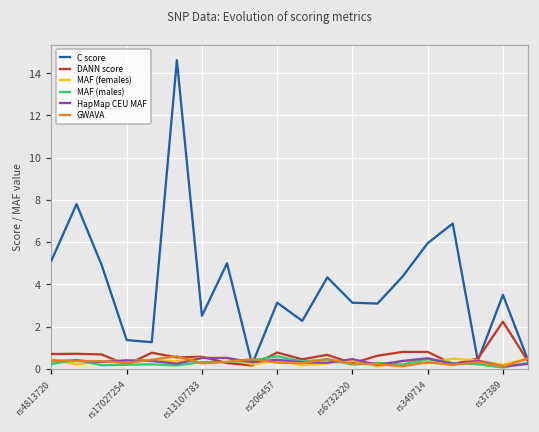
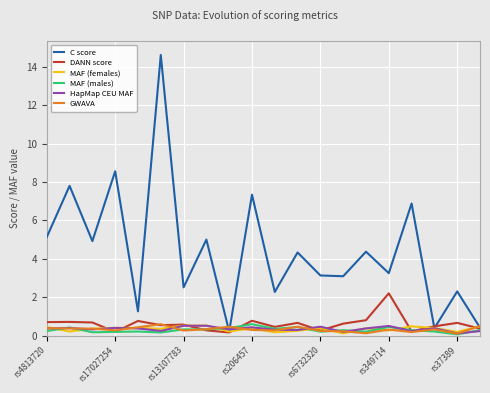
  {
    "C score": {
      "rs4813720": 5.1,
-     "rs17027254": 1.4,
+     "rs17027254": 8.6,
      "rs13107783": 2.5,
-     "rs206457": 3.1,
+     "rs206457": 7.3,
      "rs6732320": 3.1,
-     "rs349714": 6.0,
-     "rs37389": 3.5
+     "rs349714": 3.3,
+     "rs37389": 2.3
    },
    "DANN score": {
      "rs4813720": 0.7,
      "rs206457": 0.8,
-     "rs349714": 0.8,
-     "rs37389": 2.2
+     "rs349714": 2.2,
+     "rs37389": 0.7
    },
    "MAF (males)": {
      "rs4813720": 0.2,
      "rs206457": 0.6
    }
  }
